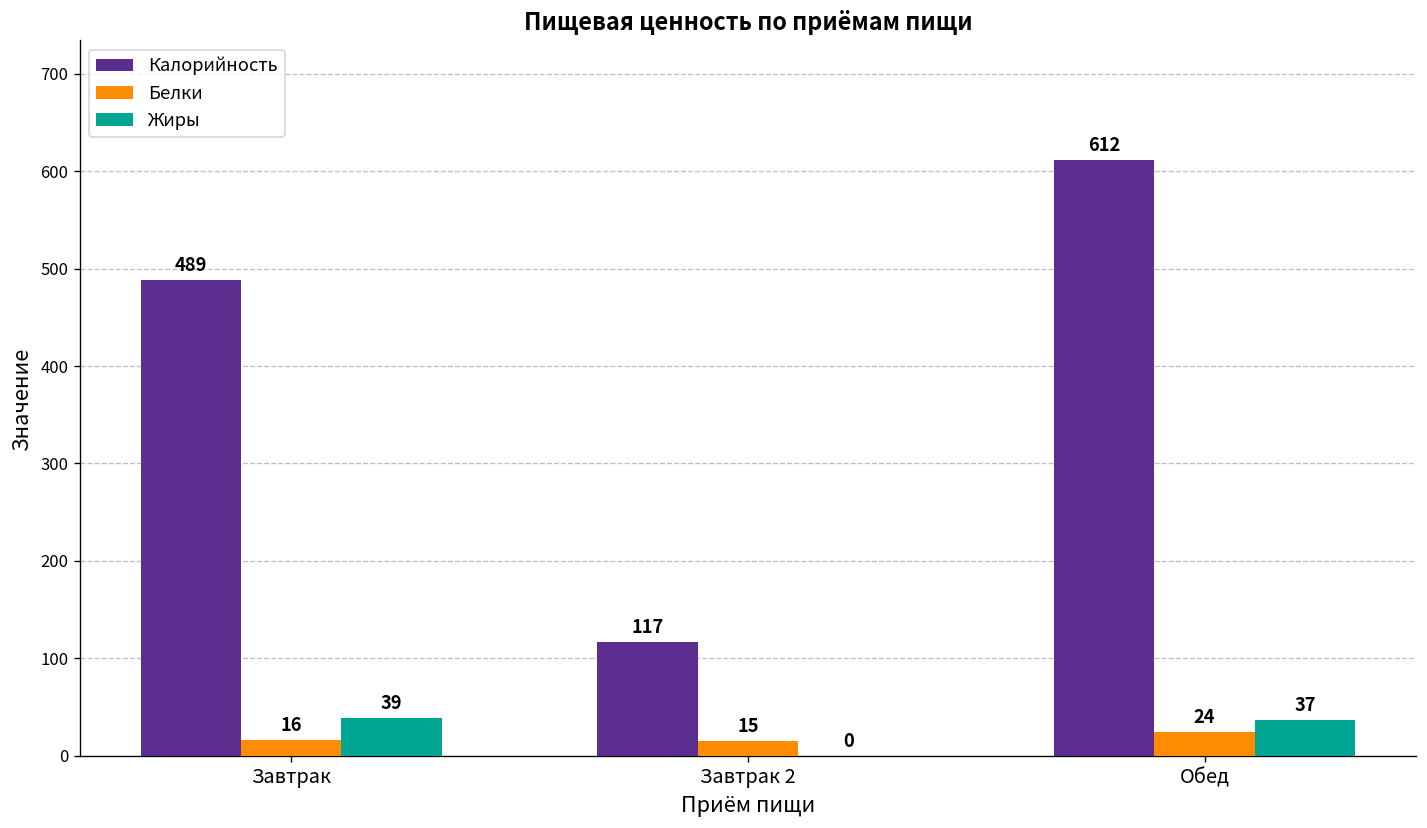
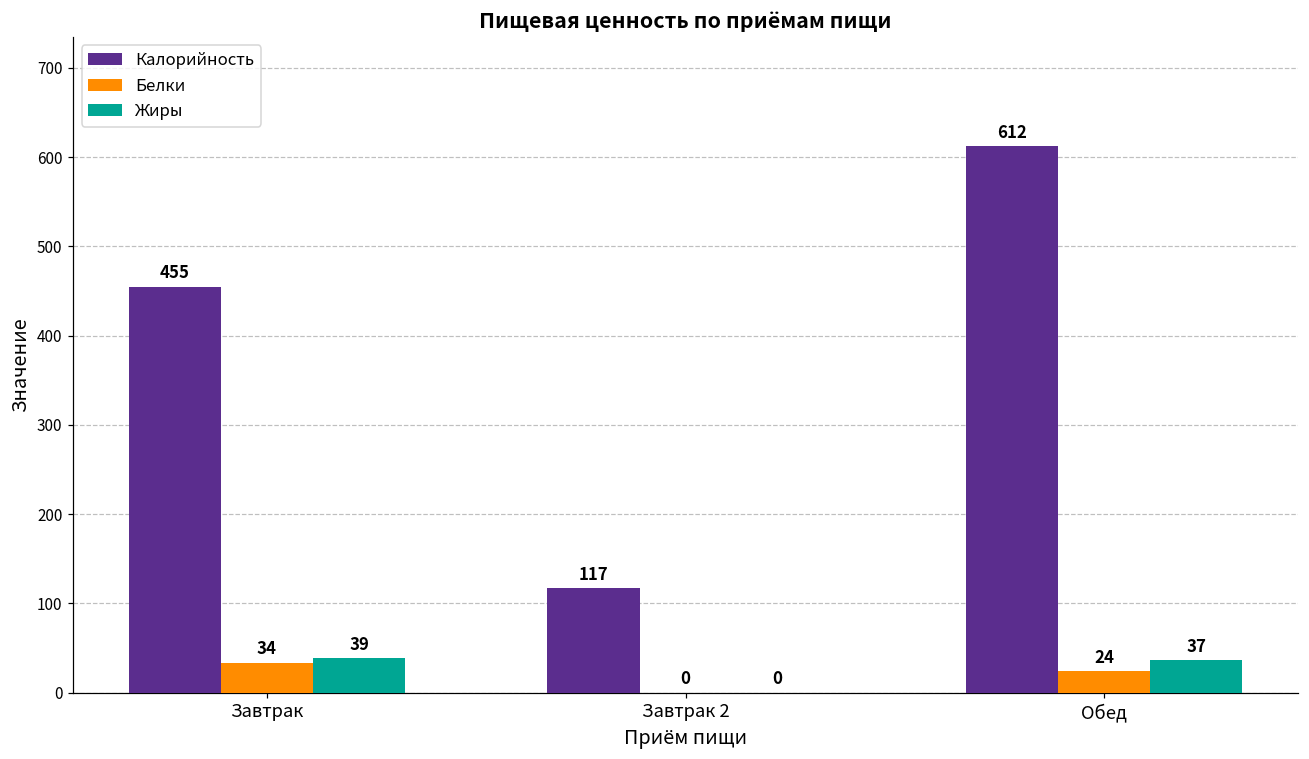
  {
    "Калорийность": {
-     "Завтрак": 489,
+     "Завтрак": 455,
      "Завтрак 2": 117,
      "Обед": 612
    },
    "Белки": {
-     "Завтрак": 16,
-     "Завтрак 2": 15,
+     "Завтрак": 34,
+     "Завтрак 2": 0,
      "Обед": 24
    },
    "Жиры": {
      "Завтрак": 39,
      "Завтрак 2": 0,
      "Обед": 37
    }
  }
